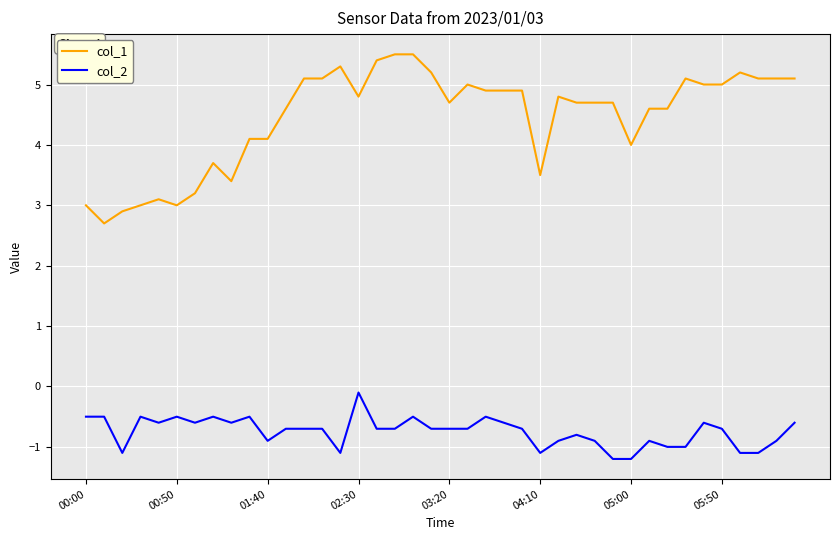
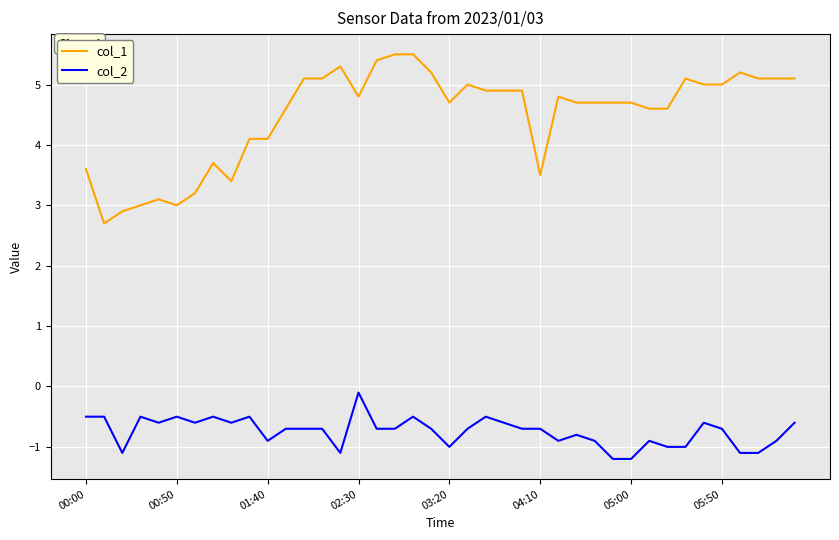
  {
    "col_1": {
-     "00:00": 3.0,
+     "00:00": 3.6,
      "00:50": 3.0,
      "01:40": 4.1,
      "02:30": 4.8,
      "03:20": 4.7,
      "04:10": 3.5,
-     "05:00": 4.0,
+     "05:00": 4.7,
      "05:50": 5.0
    },
    "col_2": {
      "00:00": -0.5,
      "00:50": -0.5,
      "01:40": -0.9,
      "02:30": -0.1,
-     "03:20": -0.7,
-     "04:10": -1.1,
+     "03:20": -1.0,
+     "04:10": -0.7,
      "05:00": -1.2,
      "05:50": -0.7
    }
  }
